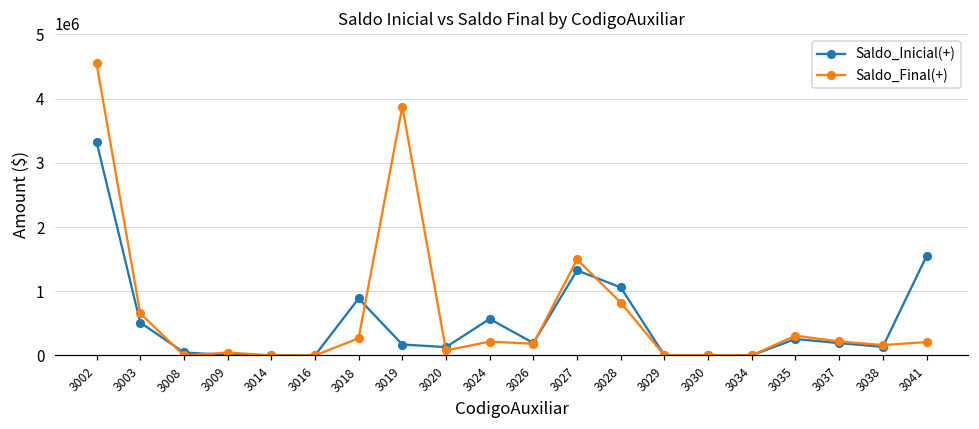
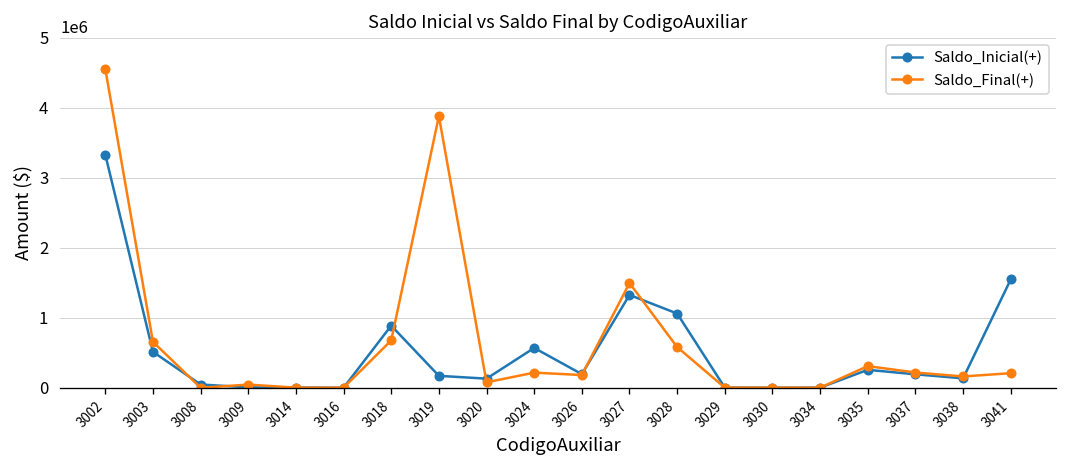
  {
    "Saldo_Inicial(+)": {
      "3002": 3300000,
      "3003": 500000,
      "3008": 0,
      "3018": 900000,
      "3019": 200000,
      "3020": 100000,
      "3024": 600000,
      "3027": 1300000,
      "3028": 1100000,
      "3035": 300000,
      "3041": 1500000
    },
    "Saldo_Final(+)": {
      "3002": 4600000,
      "3003": 700000,
      "3008": 0,
-     "3018": 300000,
+     "3018": 700000,
      "3019": 3900000,
      "3020": 100000,
      "3024": 200000,
      "3027": 1500000,
-     "3028": 800000,
+     "3028": 600000,
      "3035": 300000,
      "3041": 200000
    }
  }
